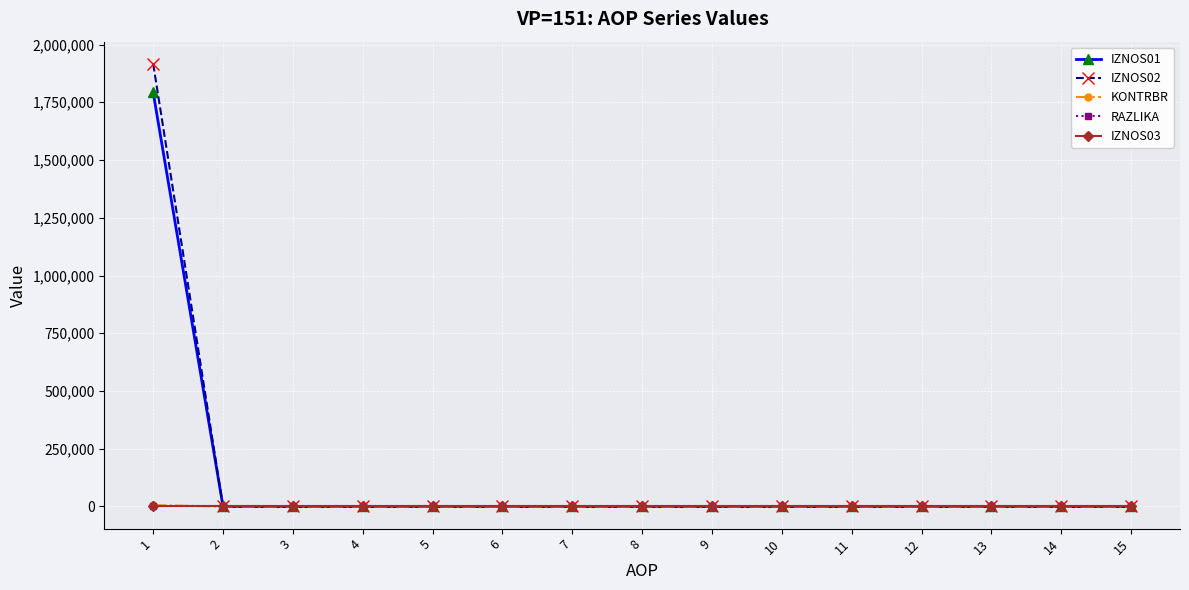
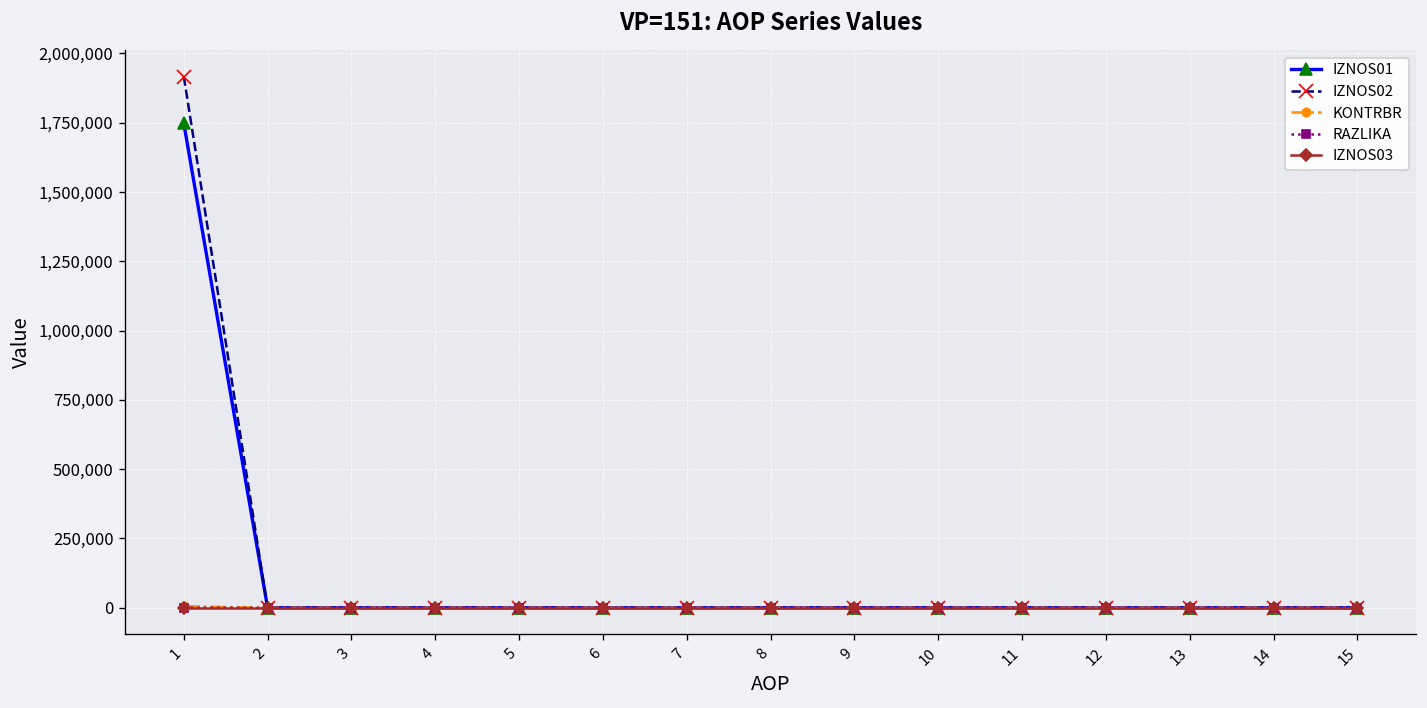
  {
    "IZNOS01": {
-     "1": "1,790,000"
+     "1": "1,750,000"
    },
    "IZNOS02": {
      "1": "1,920,000"
    }
  }
